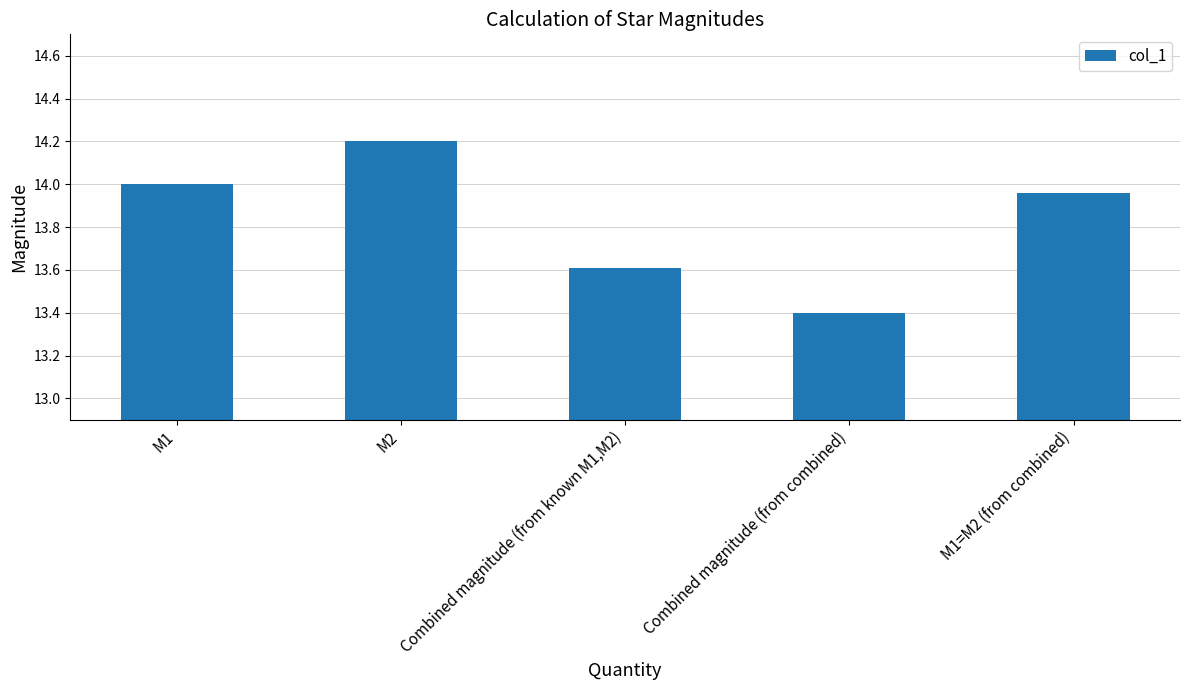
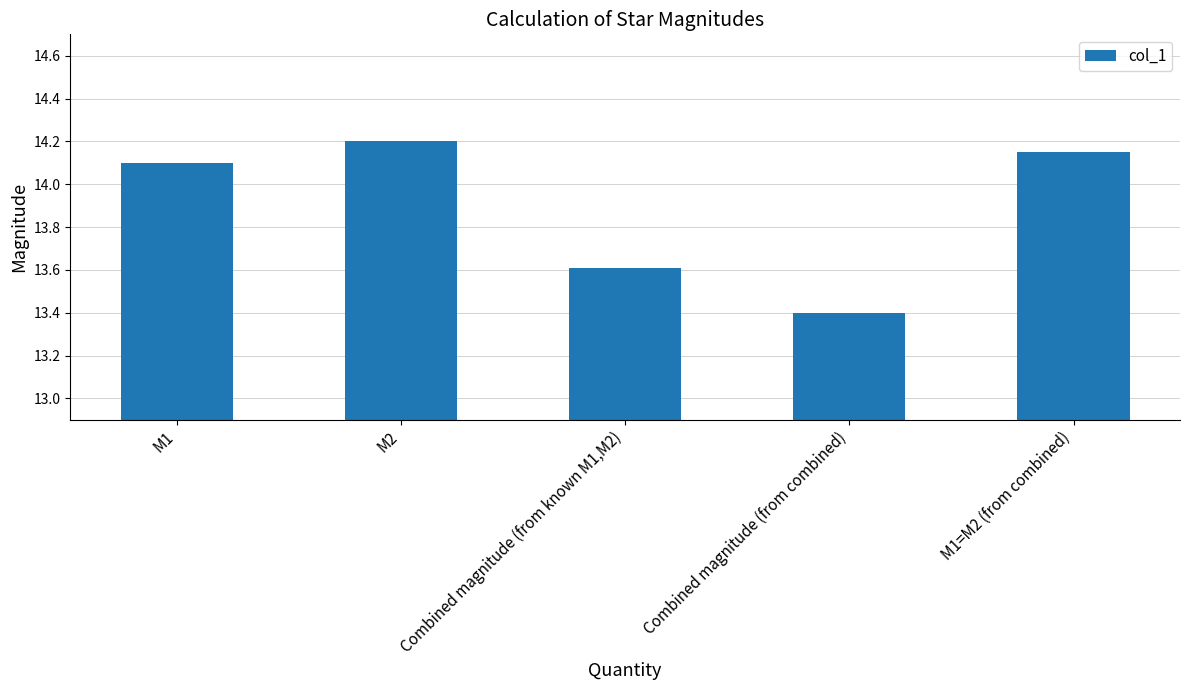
  {
-   "M1": 14.0,
+   "M1": 14.1,
    "M2": 14.20,
    "Combined magnitude (from known M1,M2)": 13.61,
    "Combined magnitude (from combined)": 13.40,
-   "M1=M2 (from combined)": 13.96
+   "M1=M2 (from combined)": 14.15
  }
